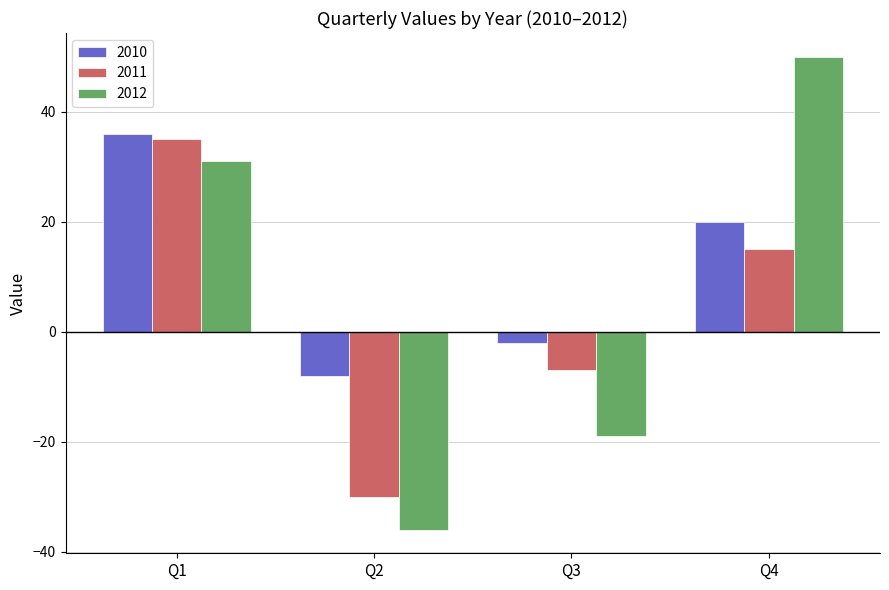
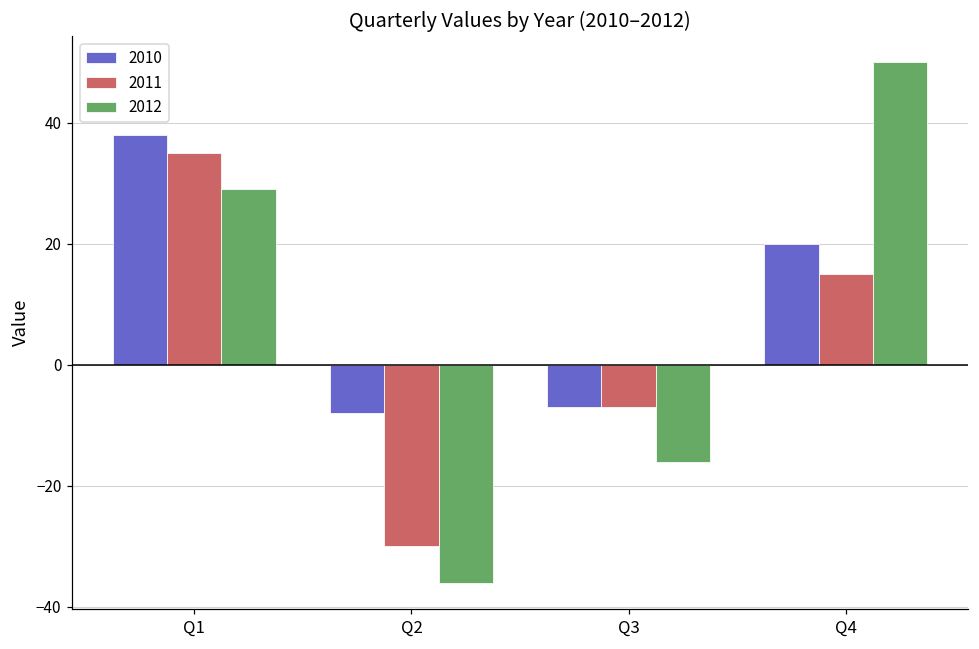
  {
    "2010": {
-     "Q1": 36,
+     "Q1": 38,
      "Q2": -8,
-     "Q3": -2,
+     "Q3": -7,
      "Q4": 20
    },
    "2011": {
      "Q1": 35,
      "Q2": -30,
      "Q3": -7,
      "Q4": 15
    },
    "2012": {
-     "Q1": 31,
+     "Q1": 29,
      "Q2": -36,
-     "Q3": -19,
+     "Q3": -16,
      "Q4": 50
    }
  }
